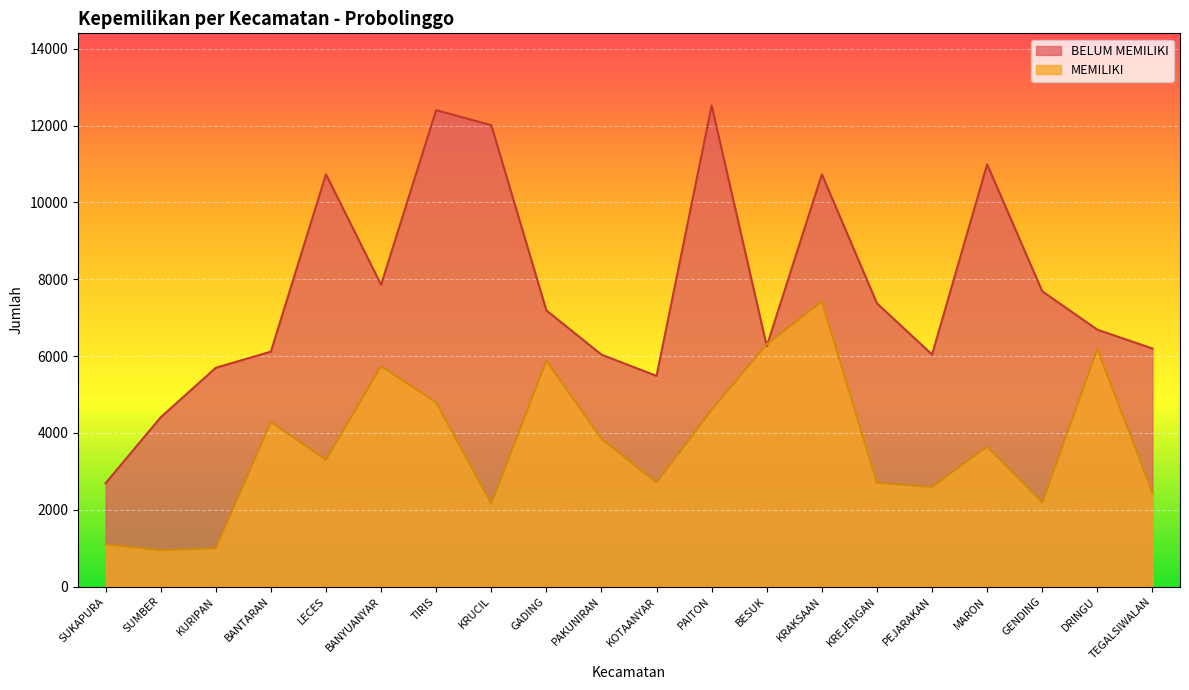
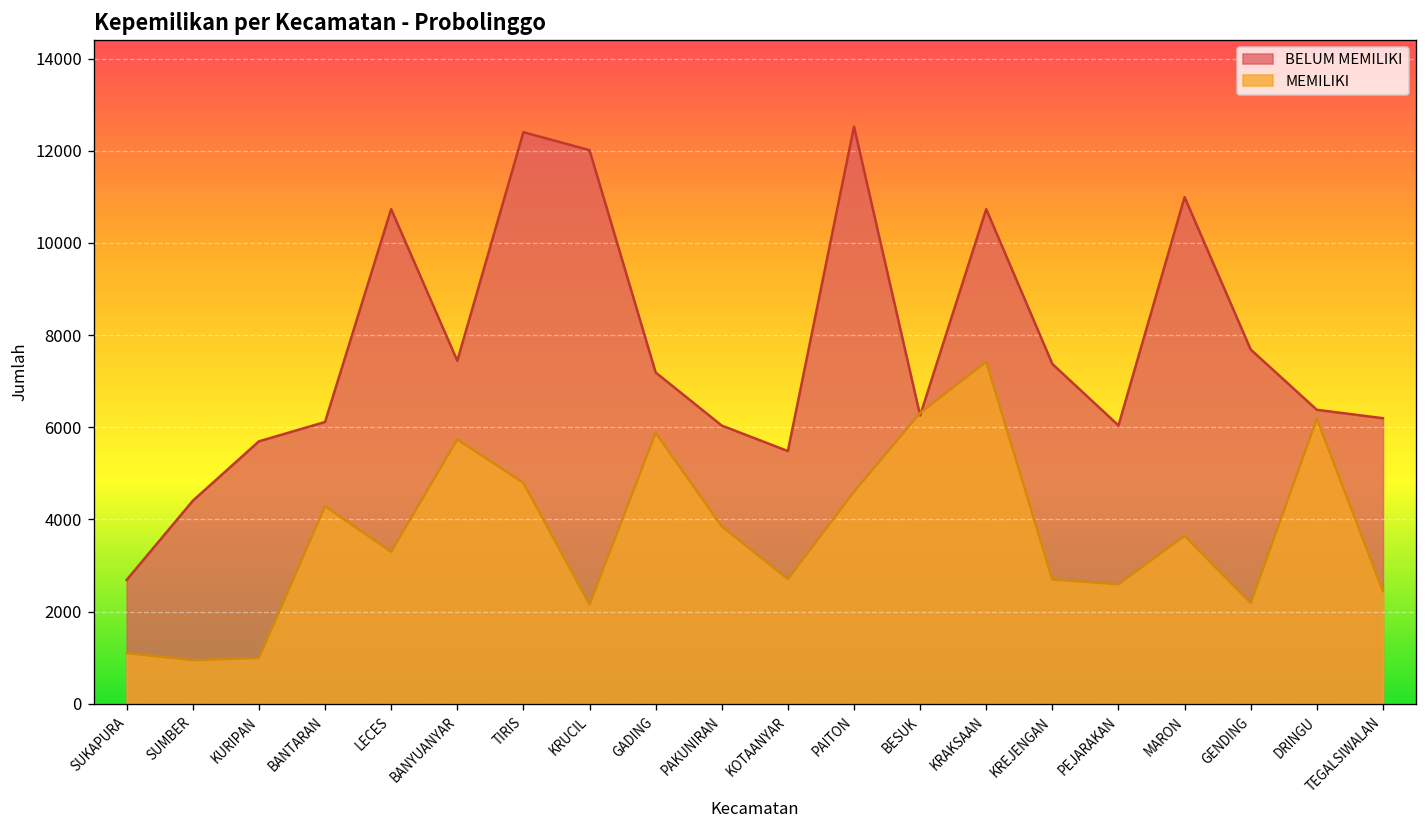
  {
    "BELUM MEMILIKI": {
      "SUKAPURA": 2700,
      "SUMBER": 4400,
      "KURIPAN": 5700,
      "BANTARAN": 6100,
      "LECES": 10700,
-     "BANYUANYAR": 7900,
+     "BANYUANYAR": 7400,
      "TIRIS": 12400,
      "KRUCIL": 12000,
      "GADING": 7200,
      "PAKUNIRAN": 6000,
      "KOTAANYAR": 5500,
      "PAITON": 12500,
      "KRAKSAAN": 10700,
      "KREJENGAN": 7400,
      "PEJARAKAN": 6000,
      "MARON": 11000,
      "GENDING": 7700,
-     "DRINGU": 6700,
+     "DRINGU": 6400,
      "TEGALSIWALAN": 6200
    },
    "MEMILIKI": {
      "SUKAPURA": 1100,
      "SUMBER": 900,
      "KURIPAN": 1000,
      "BANTARAN": 4300,
      "LECES": 3300,
      "BANYUANYAR": 5700,
      "TIRIS": 4800,
      "KRUCIL": 2200,
      "GADING": 5900,
      "PAKUNIRAN": 3900,
      "KOTAANYAR": 2700,
      "PAITON": 4600,
      "KRAKSAAN": 7400,
      "KREJENGAN": 2700,
      "PEJARAKAN": 2600,
      "MARON": 3600,
      "GENDING": 2200,
      "DRINGU": 6200,
      "TEGALSIWALAN": 2400
    }
  }
